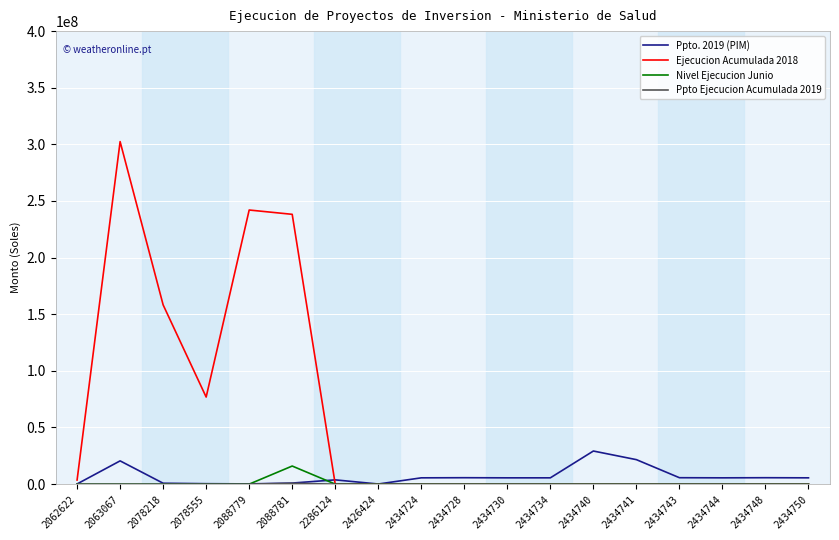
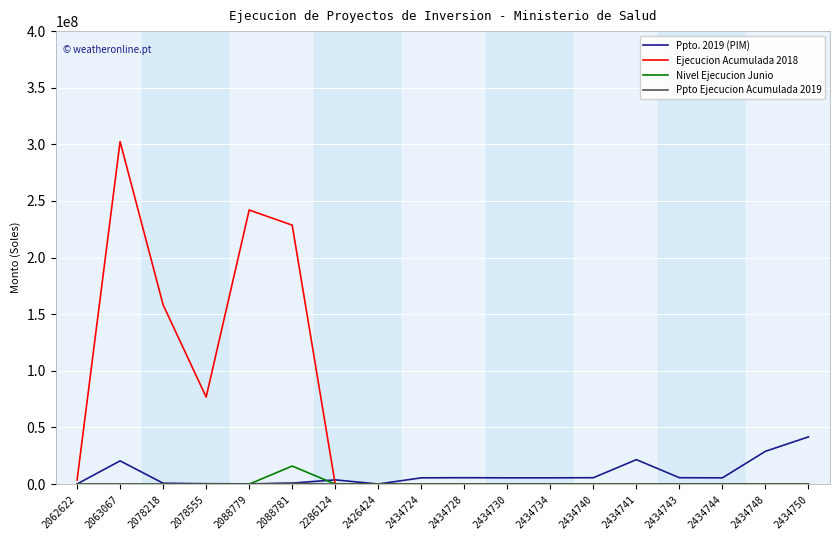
  {
    "Ppto. 2019 (PIM)": {
      "2063067": 21000000,
      "2286124": 4000000,
      "2434724": 6000000,
      "2434728": 6000000,
      "2434730": 6000000,
      "2434734": 6000000,
-     "2434740": 29000000,
+     "2434740": 6000000,
      "2434741": 22000000,
      "2434743": 6000000,
      "2434744": 6000000,
-     "2434748": 6000000,
-     "2434750": 6000000
+     "2434748": 29000000,
+     "2434750": 42000000
    },
    "Ejecucion Acumulada 2018": {
      "2062622": 4000000,
      "2063067": 302000000,
      "2078218": 158000000,
      "2078555": 77000000,
      "2088779": 242000000,
-     "2088781": 238000000
+     "2088781": 229000000
    },
    "Nivel Ejecucion Junio": {
      "2088781": 16000000
    }
  }
